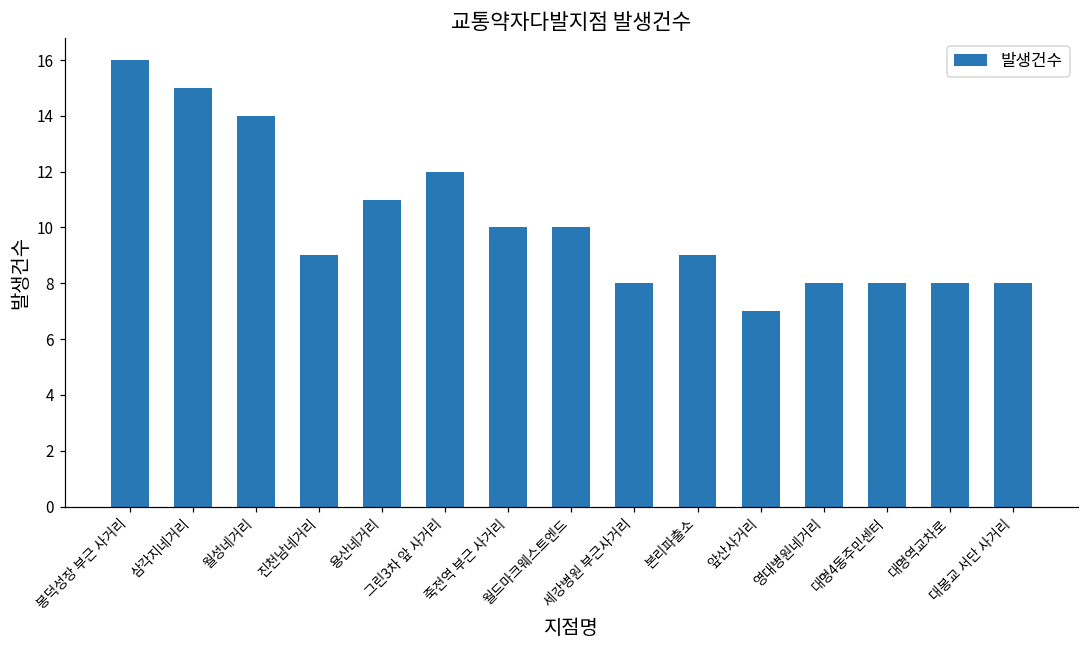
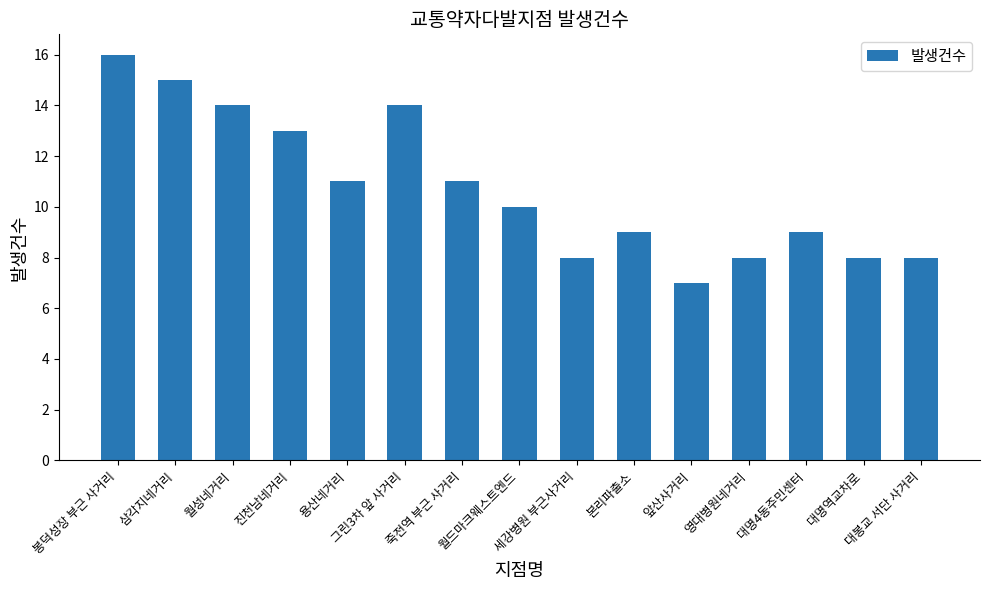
  {
    "봉덕성장 부근 사거리": 16,
    "삼각지네거리": 15,
    "월성네거리": 14,
-   "진천남네거리": 9,
+   "진천남네거리": 13,
    "용산네거리": 11,
-   "그린3차 앞 사거리": 12,
-   "죽전역 부근 사거리": 10,
+   "그린3차 앞 사거리": 14,
+   "죽전역 부근 사거리": 11,
    "월드마크웨스트엔드": 10,
    "세강병원 부근사거리": 8,
    "본리파출소": 9,
    "앞산사거리": 7,
    "영대병원네거리": 8,
-   "대명4동주민센터": 8,
+   "대명4동주민센터": 9,
    "대명역교차로": 8,
    "대봉교 서단 사거리": 8
  }
